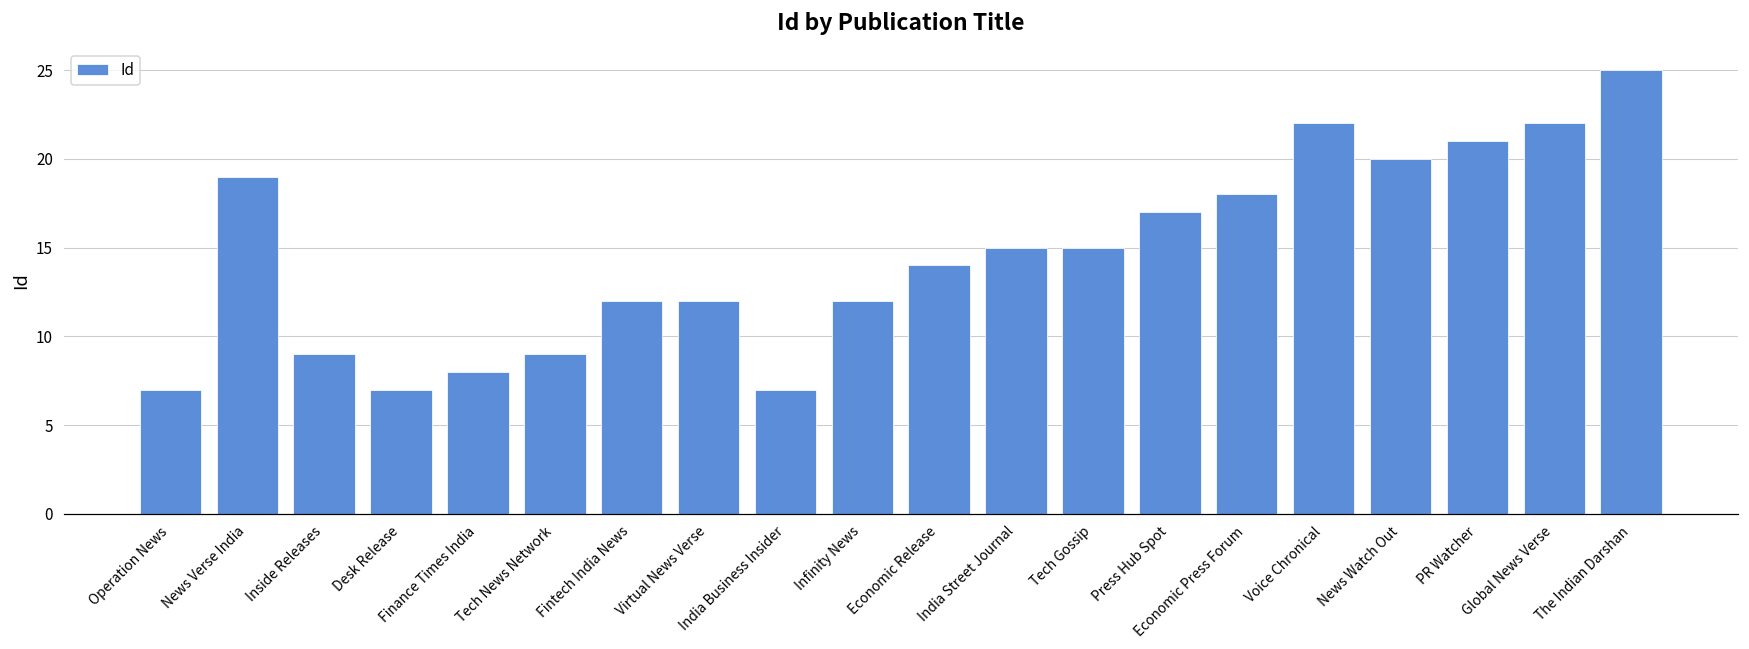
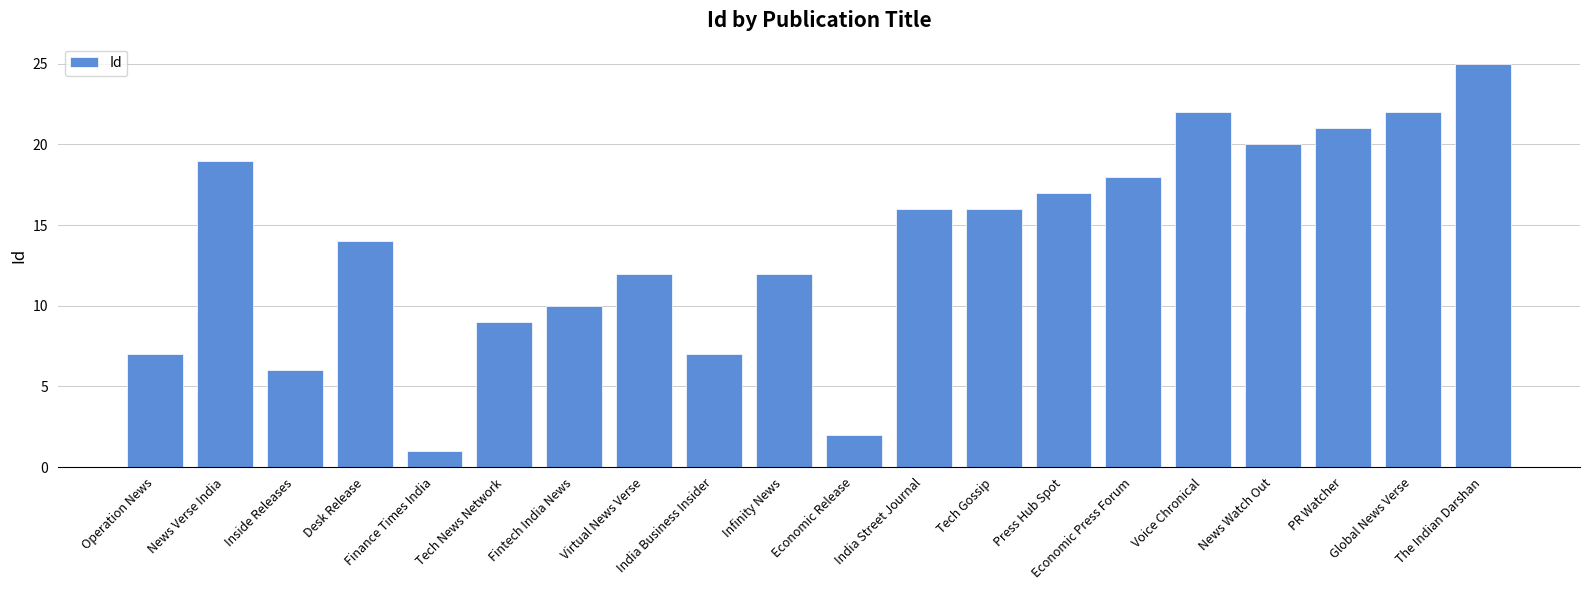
  {
    "Operation News": 7,
    "News Verse India": 19,
-   "Inside Releases": 9,
-   "Desk Release": 7,
-   "Finance Times India": 8,
+   "Inside Releases": 6,
+   "Desk Release": 14,
+   "Finance Times India": 1,
    "Tech News Network": 9,
-   "Fintech India News": 12,
+   "Fintech India News": 10,
    "Virtual News Verse": 12,
    "India Business Insider": 7,
    "Infinity News": 12,
-   "Economic Release": 14,
-   "India Street Journal": 15,
-   "Tech Gossip": 15,
+   "Economic Release": 2,
+   "India Street Journal": 16,
+   "Tech Gossip": 16,
    "Press Hub Spot": 17,
    "Economic Press Forum": 18,
    "Voice Chronical": 22,
    "News Watch Out": 20,
    "PR Watcher": 21,
    "Global News Verse": 22,
    "The Indian Darshan": 25
  }
